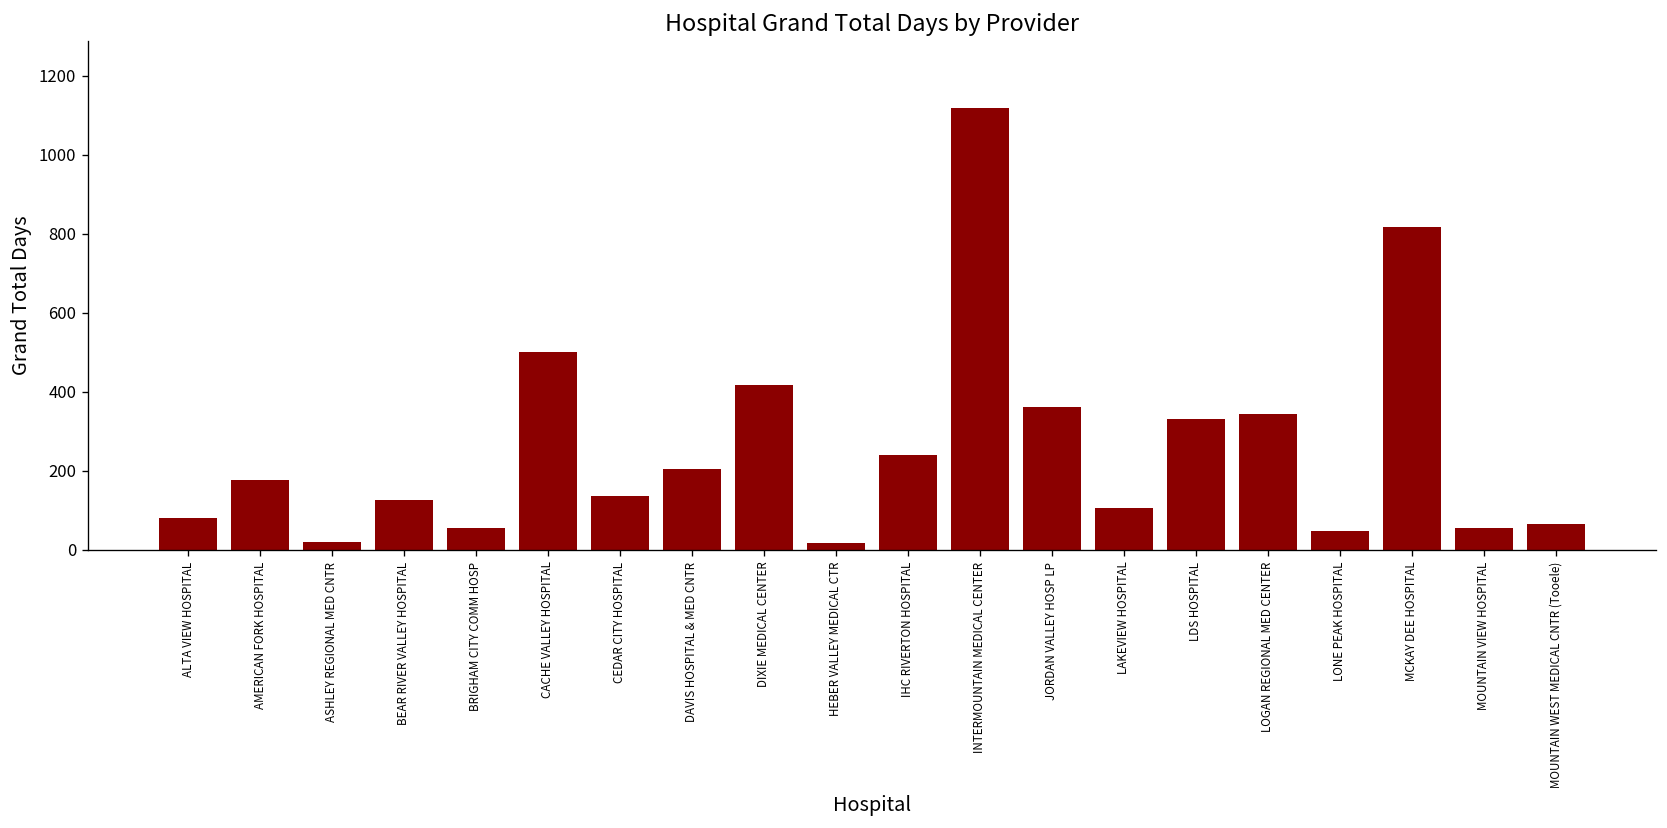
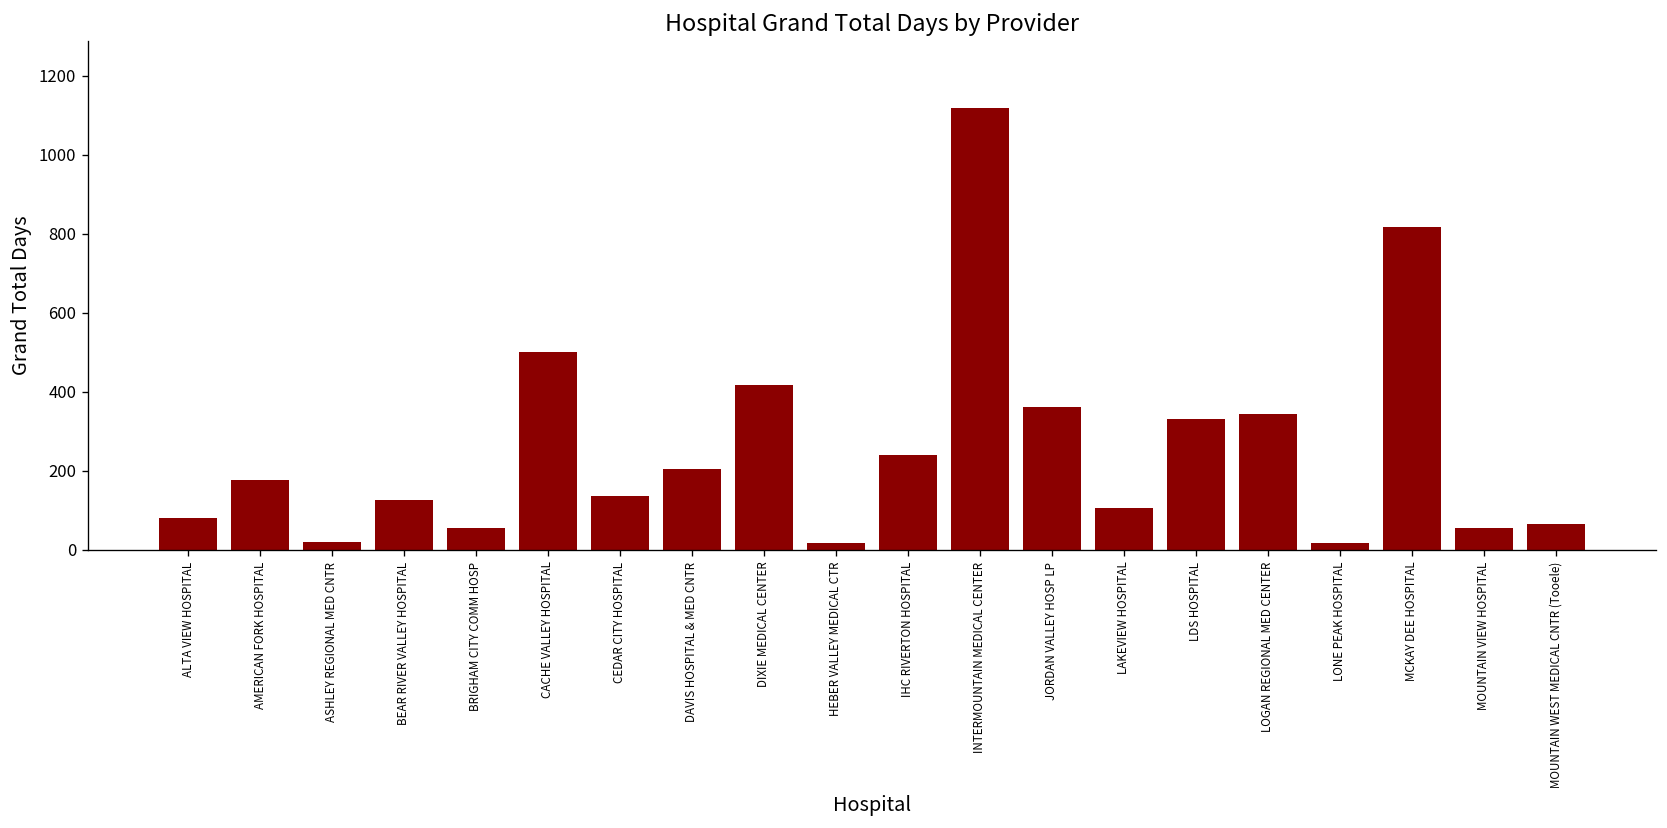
  {
    "ALTA VIEW HOSPITAL": 80,
    "AMERICAN FORK HOSPITAL": 180,
    "ASHLEY REGIONAL MED CNTR": 20,
    "BEAR RIVER VALLEY HOSPITAL": 130,
    "BRIGHAM CITY COMM HOSP": 60,
    "CACHE VALLEY HOSPITAL": 500,
    "CEDAR CITY HOSPITAL": 140,
    "DAVIS HOSPITAL & MED CNTR": 210,
    "DIXIE MEDICAL CENTER": 420,
    "HEBER VALLEY MEDICAL CTR": 20,
    "IHC RIVERTON HOSPITAL": 240,
    "INTERMOUNTAIN MEDICAL CENTER": 1120,
    "JORDAN VALLEY HOSP LP": 360,
    "LAKEVIEW HOSPITAL": 110,
    "LDS HOSPITAL": 330,
    "LOGAN REGIONAL MED CENTER": 340,
-   "LONE PEAK HOSPITAL": 50,
+   "LONE PEAK HOSPITAL": 20,
    "MCKAY DEE HOSPITAL": 820,
    "MOUNTAIN VIEW HOSPITAL": 60,
    "MOUNTAIN WEST MEDICAL CNTR (Tooele)": 70
  }
